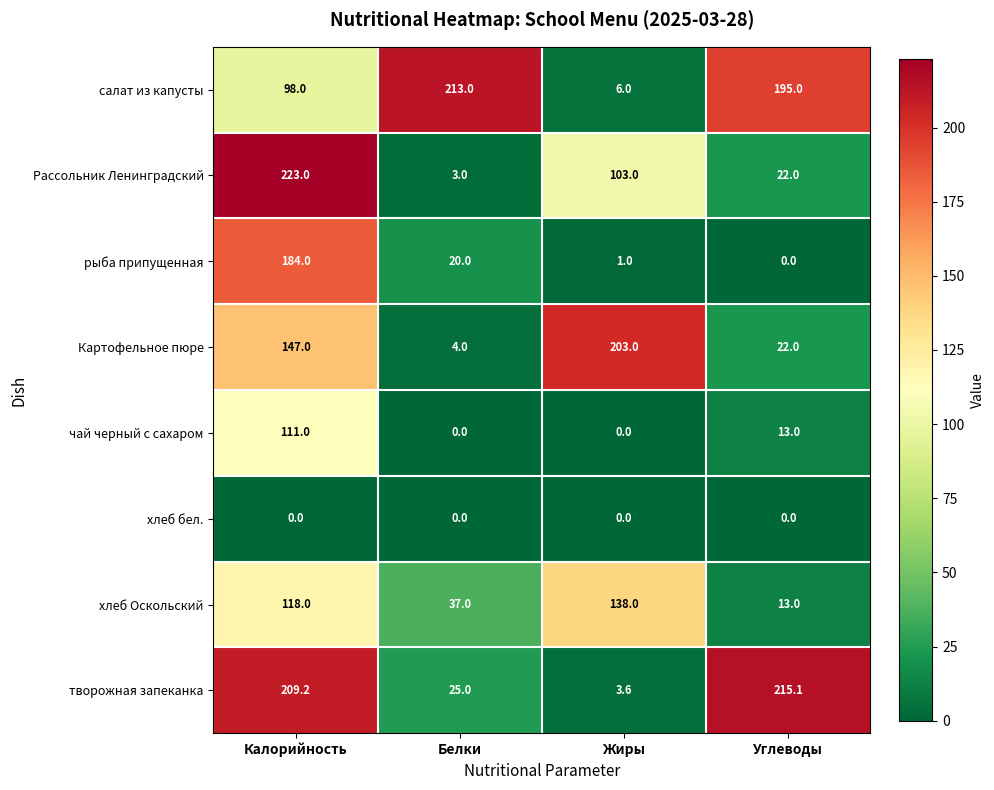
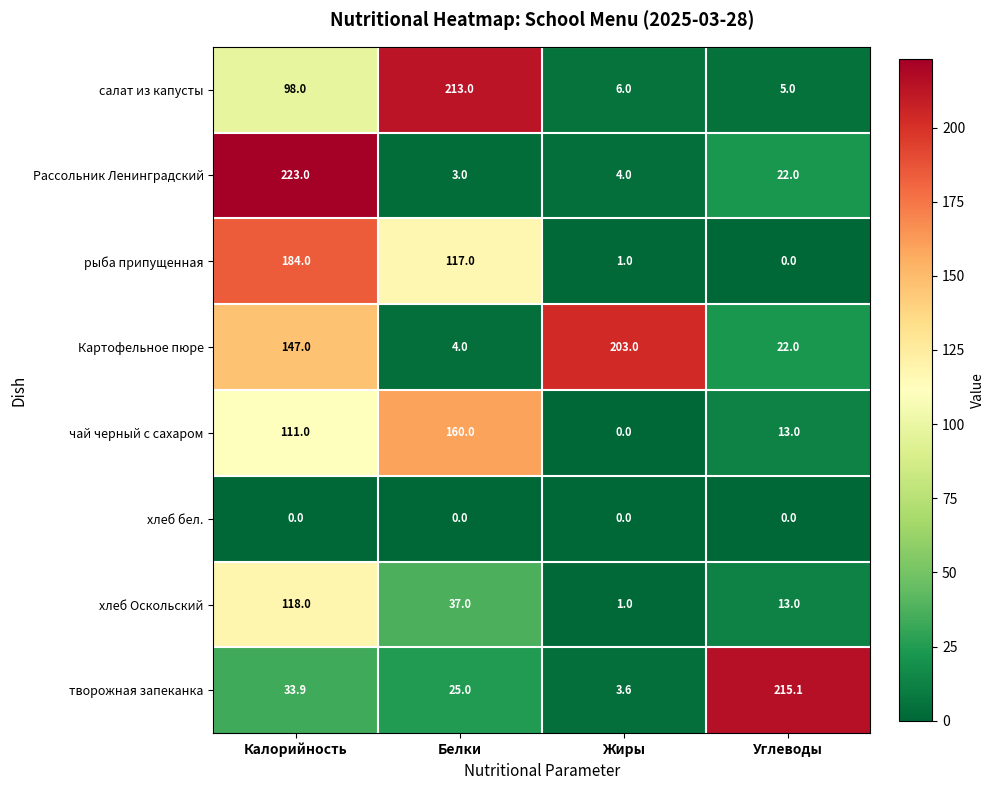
  {
    "салат из капусты": {
      "Калорийность": 98.0,
      "Белки": 213.0,
      "Жиры": 6.0,
-     "Углеводы": 195.0
+     "Углеводы": 5.0
    },
    "Рассольник Ленинградский": {
      "Калорийность": 223.0,
      "Белки": 3.0,
-     "Жиры": 103.0,
+     "Жиры": 4.0,
      "Углеводы": 22.0
    },
    "рыба припущенная": {
      "Калорийность": 184.0,
-     "Белки": 20.0,
+     "Белки": 117.0,
      "Жиры": 1.0,
      "Углеводы": 0.0
    },
    "Картофельное пюре": {
      "Калорийность": 147.0,
      "Белки": 4.0,
      "Жиры": 203.0,
      "Углеводы": 22.0
    },
    "чай черный с сахаром": {
      "Калорийность": 111.0,
-     "Белки": 0.0,
+     "Белки": 160.0,
      "Жиры": 0.0,
      "Углеводы": 13.0
    },
    "хлеб бел.": {
      "Калорийность": 0.0,
      "Белки": 0.0,
      "Жиры": 0.0,
      "Углеводы": 0.0
    },
    "хлеб Оскольский": {
      "Калорийность": 118.0,
      "Белки": 37.0,
-     "Жиры": 138.0,
+     "Жиры": 1.0,
      "Углеводы": 13.0
    },
    "творожная запеканка": {
-     "Калорийность": 209.2,
+     "Калорийность": 33.9,
      "Белки": 25.0,
      "Жиры": 3.6,
      "Углеводы": 215.1
    }
  }
